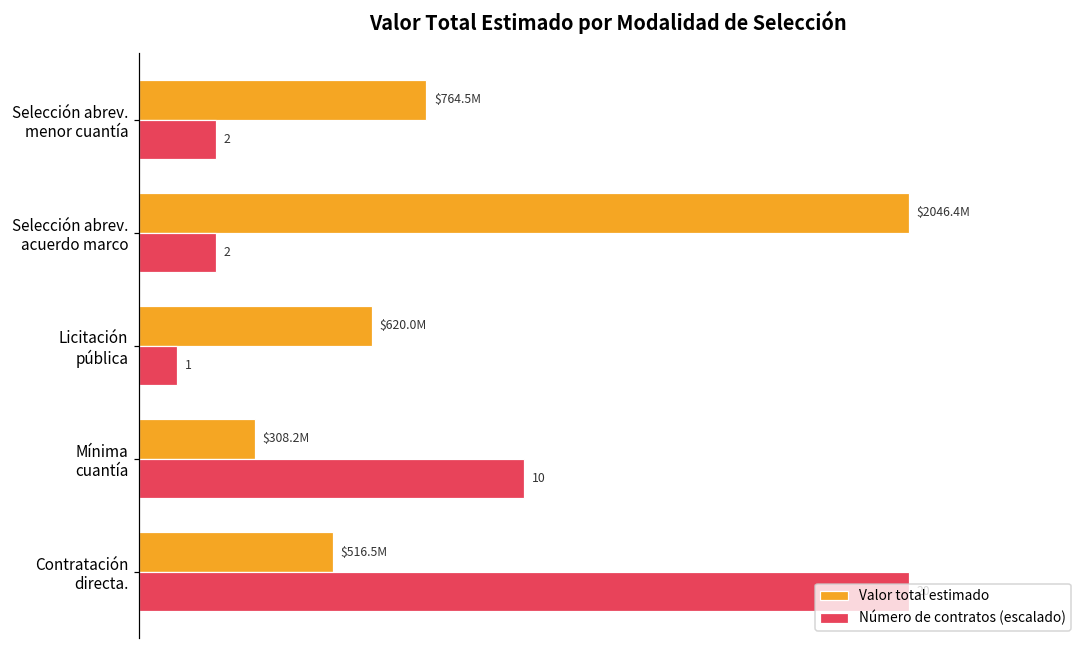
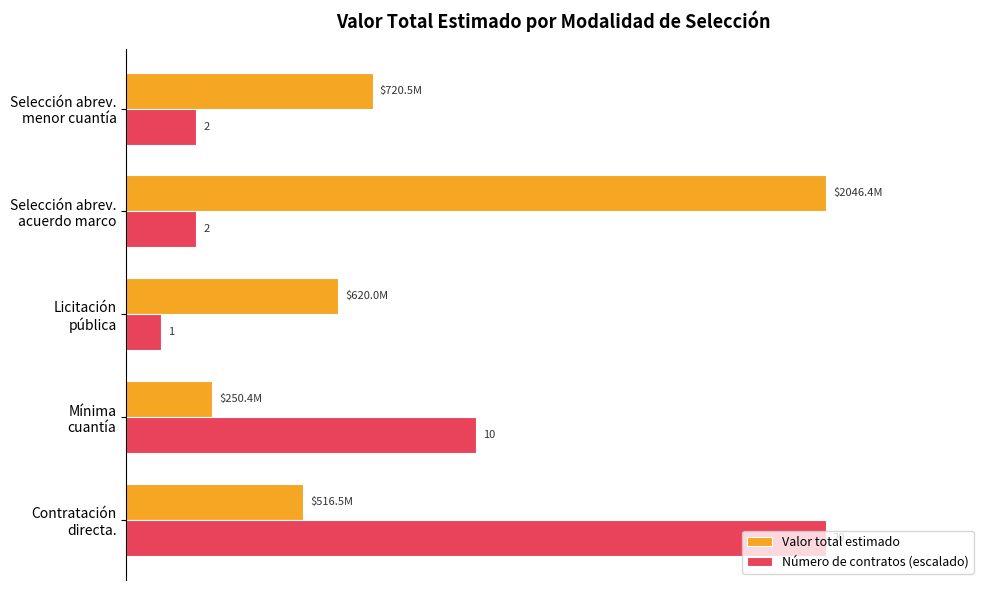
  {
    "Valor total estimado": {
-     "Selección abrev. menor cuantía": "$764.5M",
+     "Selección abrev. menor cuantía": "$720.5M",
      "Selección abrev. acuerdo marco": "$2046.4M",
      "Licitación pública": "$620.0M",
-     "Mínima cuantía": "$308.2M",
+     "Mínima cuantía": "$250.4M",
      "Contratación directa.": "$516.5M"
    }
  }
